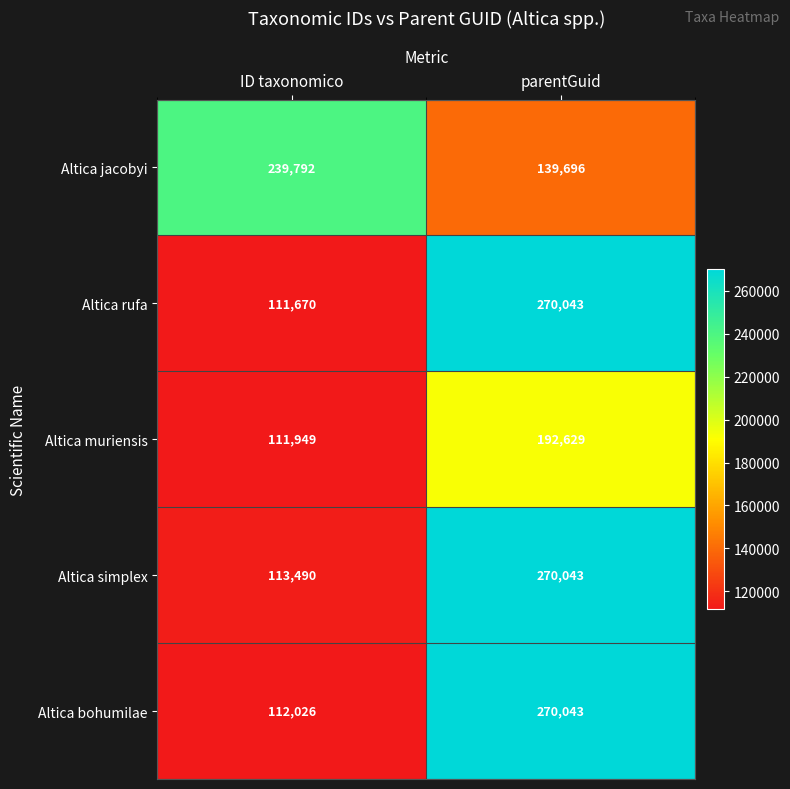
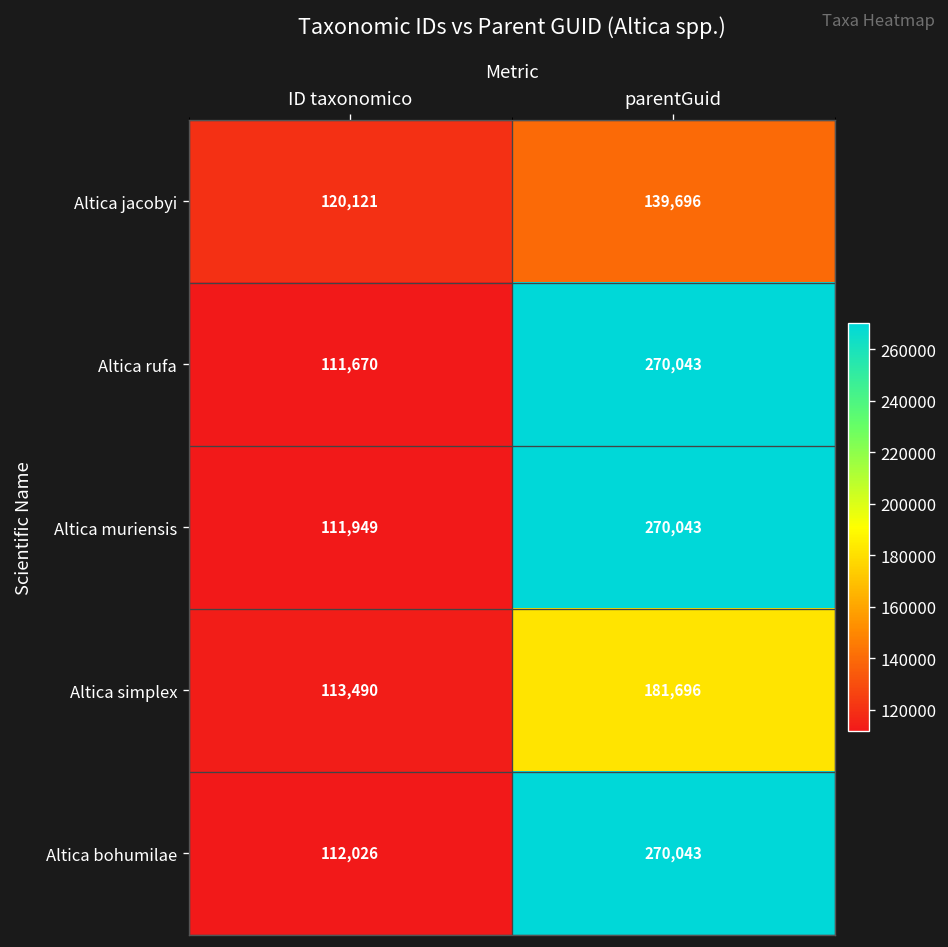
  {
    "Altica jacobyi": {
-     "ID taxonomico": "239,792",
+     "ID taxonomico": "120,121",
      "parentGuid": "139,696"
    },
    "Altica rufa": {
      "ID taxonomico": "111,670",
      "parentGuid": "270,043"
    },
    "Altica muriensis": {
      "ID taxonomico": "111,949",
-     "parentGuid": "192,629"
+     "parentGuid": "270,043"
    },
    "Altica simplex": {
      "ID taxonomico": "113,490",
-     "parentGuid": "270,043"
+     "parentGuid": "181,696"
    },
    "Altica bohumilae": {
      "ID taxonomico": "112,026",
      "parentGuid": "270,043"
    }
  }
